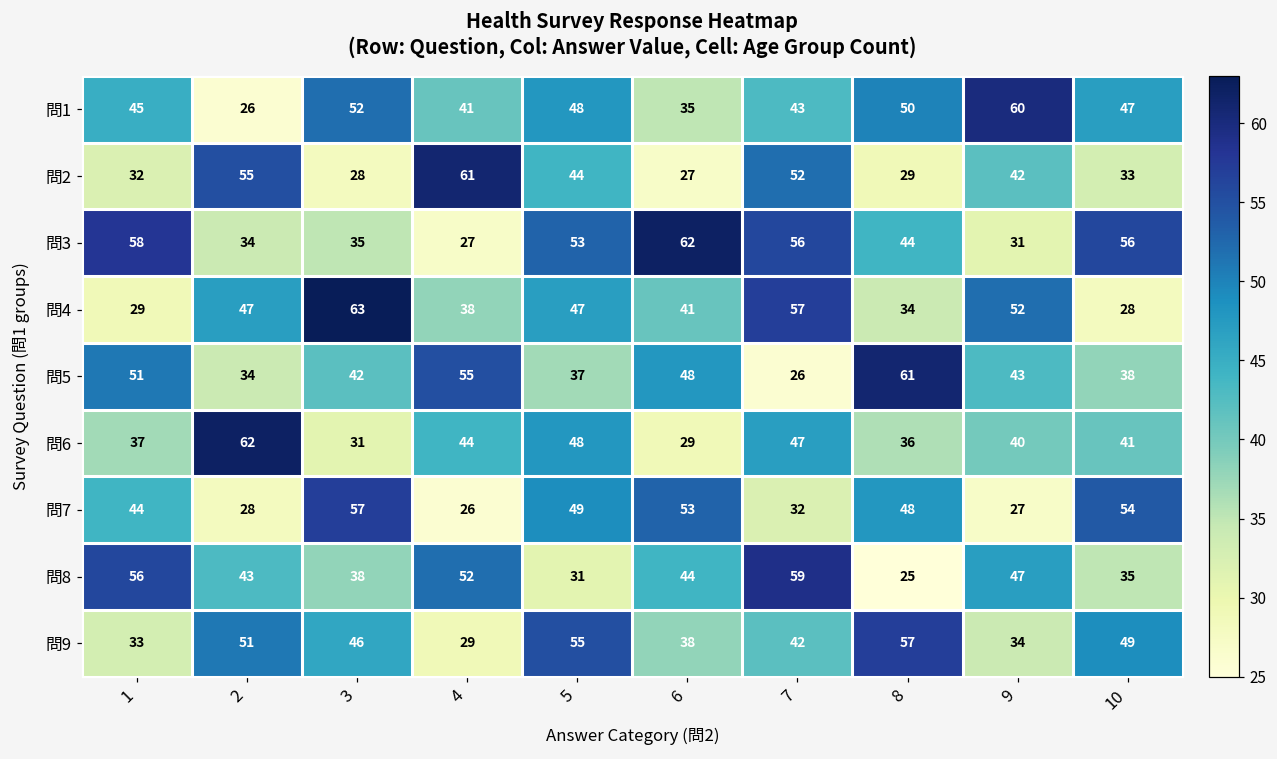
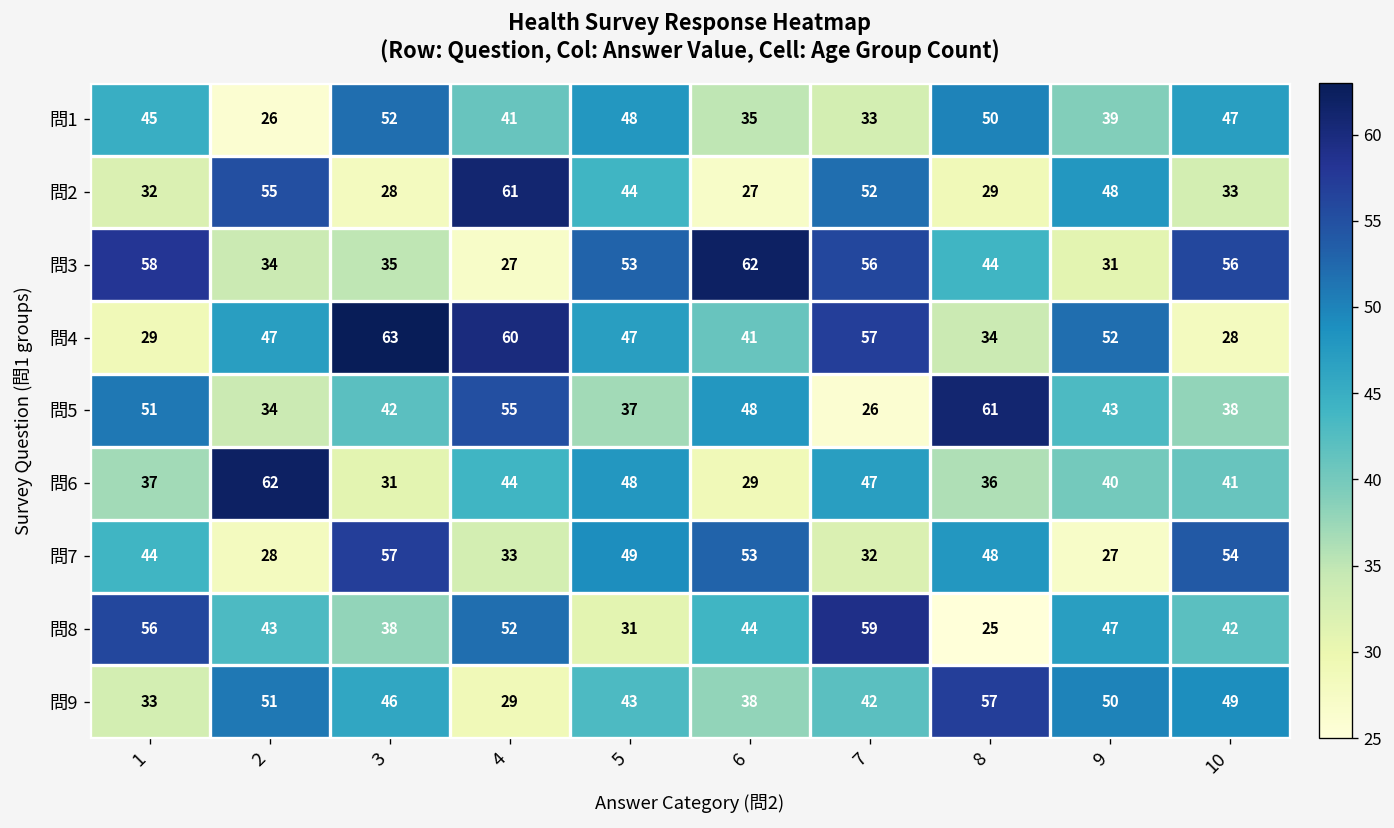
  {
    "問1": {
      "1": 45,
      "2": 26,
      "3": 52,
      "4": 41,
      "5": 48,
      "6": 35,
-     "7": 43,
+     "7": 33,
      "8": 50,
-     "9": 60,
+     "9": 39,
      "10": 47
    },
    "問2": {
      "1": 32,
      "2": 55,
      "3": 28,
      "4": 61,
      "5": 44,
      "6": 27,
      "7": 52,
      "8": 29,
-     "9": 42,
+     "9": 48,
      "10": 33
    },
    "問3": {
      "1": 58,
      "2": 34,
      "3": 35,
      "4": 27,
      "5": 53,
      "6": 62,
      "7": 56,
      "8": 44,
      "9": 31,
      "10": 56
    },
    "問4": {
      "1": 29,
      "2": 47,
      "3": 63,
-     "4": 38,
+     "4": 60,
      "5": 47,
      "6": 41,
      "7": 57,
      "8": 34,
      "9": 52,
      "10": 28
    },
    "問5": {
      "1": 51,
      "2": 34,
      "3": 42,
      "4": 55,
      "5": 37,
      "6": 48,
      "7": 26,
      "8": 61,
      "9": 43,
      "10": 38
    },
    "問6": {
      "1": 37,
      "2": 62,
      "3": 31,
      "4": 44,
      "5": 48,
      "6": 29,
      "7": 47,
      "8": 36,
      "9": 40,
      "10": 41
    },
    "問7": {
      "1": 44,
      "2": 28,
      "3": 57,
-     "4": 26,
+     "4": 33,
      "5": 49,
      "6": 53,
      "7": 32,
      "8": 48,
      "9": 27,
      "10": 54
    },
    "問8": {
      "1": 56,
      "2": 43,
      "3": 38,
      "4": 52,
      "5": 31,
      "6": 44,
      "7": 59,
      "8": 25,
      "9": 47,
-     "10": 35
+     "10": 42
    },
    "問9": {
      "1": 33,
      "2": 51,
      "3": 46,
      "4": 29,
-     "5": 55,
+     "5": 43,
      "6": 38,
      "7": 42,
      "8": 57,
-     "9": 34,
+     "9": 50,
      "10": 49
    }
  }
